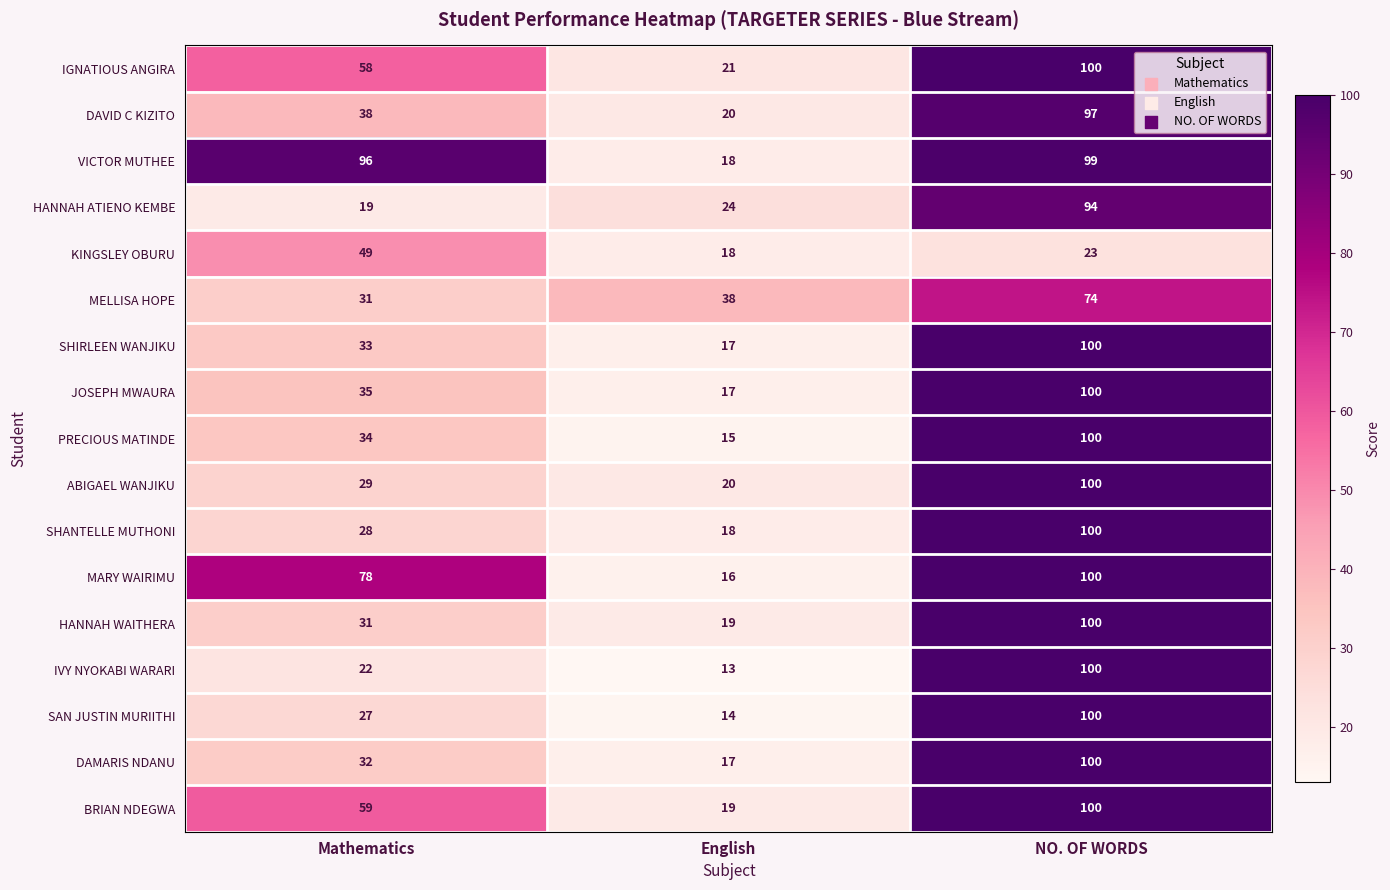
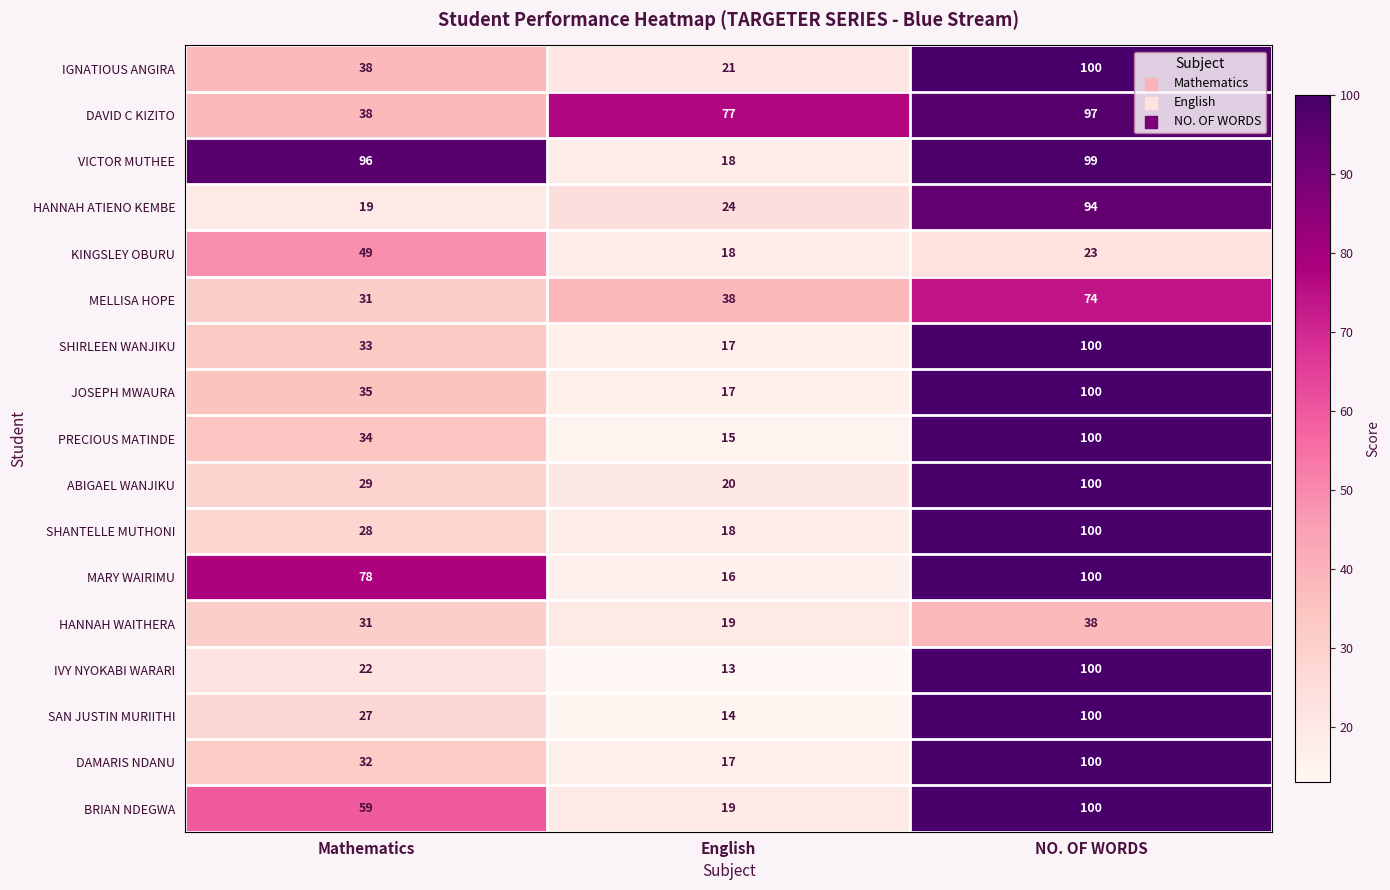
  {
    "IGNATIOUS ANGIRA": {
-     "Mathematics": 58,
+     "Mathematics": 38,
      "English": 21,
      "NO. OF WORDS": 100
    },
    "DAVID C KIZITO": {
      "Mathematics": 38,
-     "English": 20,
+     "English": 77,
      "NO. OF WORDS": 97
    },
    "VICTOR MUTHEE": {
      "Mathematics": 96,
      "English": 18,
      "NO. OF WORDS": 99
    },
    "HANNAH ATIENO KEMBE": {
      "Mathematics": 19,
      "English": 24,
      "NO. OF WORDS": 94
    },
    "KINGSLEY OBURU": {
      "Mathematics": 49,
      "English": 18,
      "NO. OF WORDS": 23
    },
    "MELLISA HOPE": {
      "Mathematics": 31,
      "English": 38,
      "NO. OF WORDS": 74
    },
    "SHIRLEEN WANJIKU": {
      "Mathematics": 33,
      "English": 17,
      "NO. OF WORDS": 100
    },
    "JOSEPH MWAURA": {
      "Mathematics": 35,
      "English": 17,
      "NO. OF WORDS": 100
    },
    "PRECIOUS MATINDE": {
      "Mathematics": 34,
      "English": 15,
      "NO. OF WORDS": 100
    },
    "ABIGAEL WANJIKU": {
      "Mathematics": 29,
      "English": 20,
      "NO. OF WORDS": 100
    },
    "SHANTELLE MUTHONI": {
      "Mathematics": 28,
      "English": 18,
      "NO. OF WORDS": 100
    },
    "MARY WAIRIMU": {
      "Mathematics": 78,
      "English": 16,
      "NO. OF WORDS": 100
    },
    "HANNAH WAITHERA": {
      "Mathematics": 31,
      "English": 19,
-     "NO. OF WORDS": 100
+     "NO. OF WORDS": 38
    },
    "IVY NYOKABI WARARI": {
      "Mathematics": 22,
      "English": 13,
      "NO. OF WORDS": 100
    },
    "SAN JUSTIN MURIITHI": {
      "Mathematics": 27,
      "English": 14,
      "NO. OF WORDS": 100
    },
    "DAMARIS NDANU": {
      "Mathematics": 32,
      "English": 17,
      "NO. OF WORDS": 100
    },
    "BRIAN NDEGWA": {
      "Mathematics": 59,
      "English": 19,
      "NO. OF WORDS": 100
    }
  }
